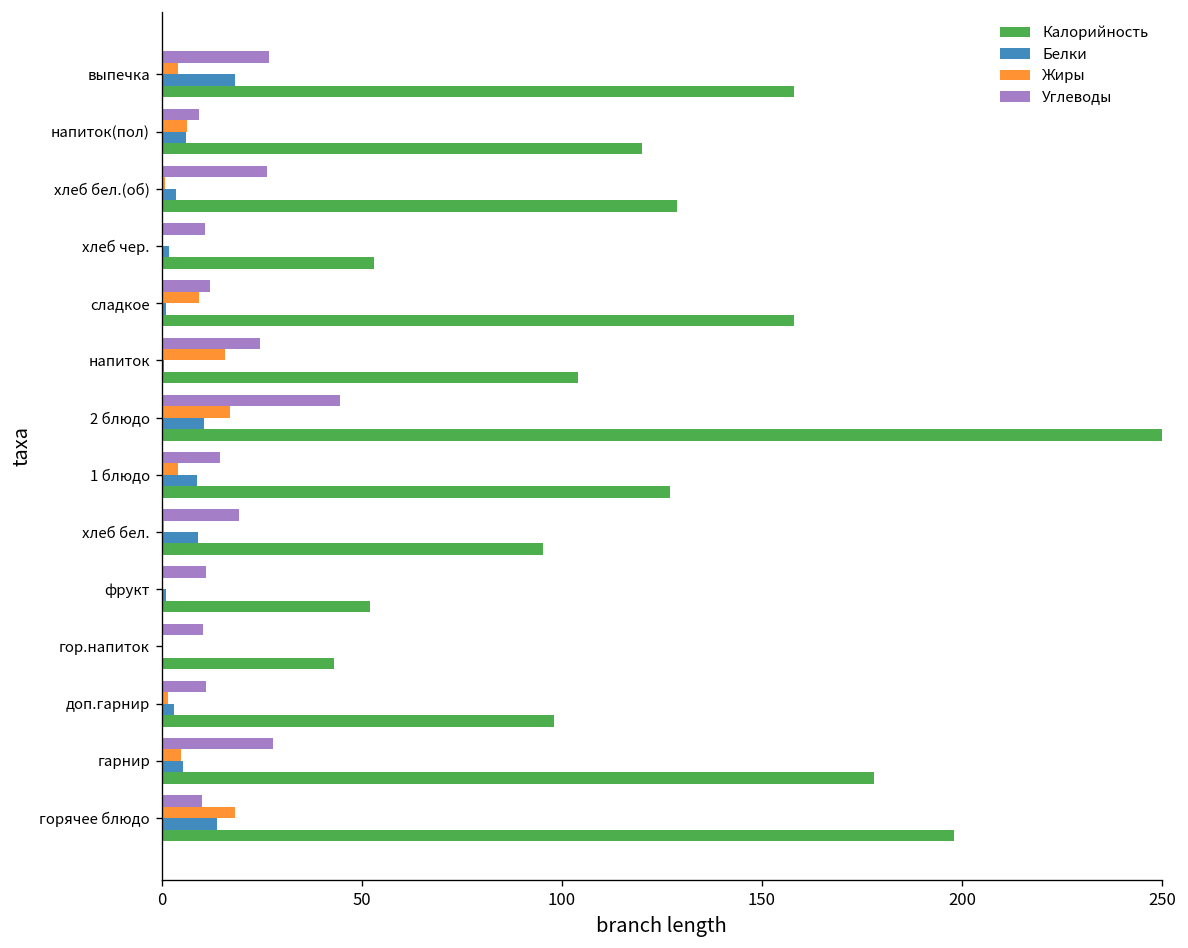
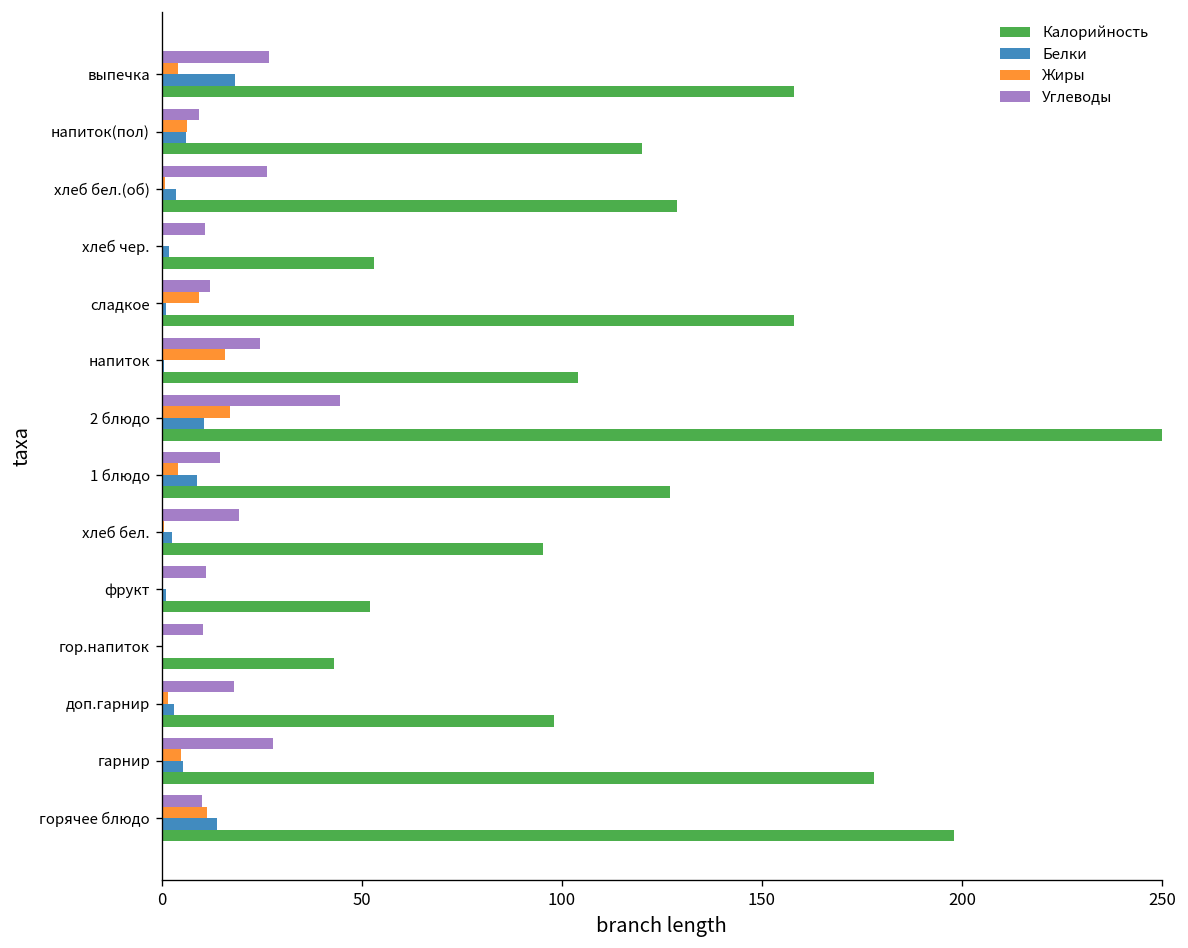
  {
    "Калорийность": {
      "выпечка": 158,
      "напиток(пол)": 120,
      "хлеб бел.(об)": 129,
      "хлеб чер.": 53,
      "сладкое": 158,
      "напиток": 104,
      "1 блюдо": 127,
      "хлеб бел.": 95,
      "фрукт": 52,
      "гор.напиток": 43,
      "доп.гарнир": 98,
      "гарнир": 178,
      "горячее блюдо": 198
    },
    "Белки": {
      "выпечка": 18,
      "напиток(пол)": 6,
      "хлеб бел.(об)": 4,
      "хлеб чер.": 2,
      "сладкое": 1,
      "2 блюдо": 11,
      "1 блюдо": 9,
-     "хлеб бел.": 9,
+     "хлеб бел.": 3,
      "фрукт": 1,
      "доп.гарнир": 3,
      "гарнир": 5,
      "горячее блюдо": 14
    },
    "Жиры": {
      "выпечка": 4,
      "напиток(пол)": 6,
      "хлеб бел.(об)": 1,
      "сладкое": 9,
      "напиток": 16,
      "2 блюдо": 17,
      "1 блюдо": 4,
      "доп.гарнир": 2,
      "гарнир": 5,
-     "горячее блюдо": 18
+     "горячее блюдо": 11
    },
    "Углеводы": {
      "выпечка": 27,
      "напиток(пол)": 9,
      "хлеб бел.(об)": 26,
      "хлеб чер.": 11,
      "сладкое": 12,
      "напиток": 25,
      "2 блюдо": 45,
      "1 блюдо": 15,
      "хлеб бел.": 19,
      "фрукт": 11,
      "гор.напиток": 10,
-     "доп.гарнир": 11,
+     "доп.гарнир": 18,
      "гарнир": 28,
      "горячее блюдо": 10
    }
  }
